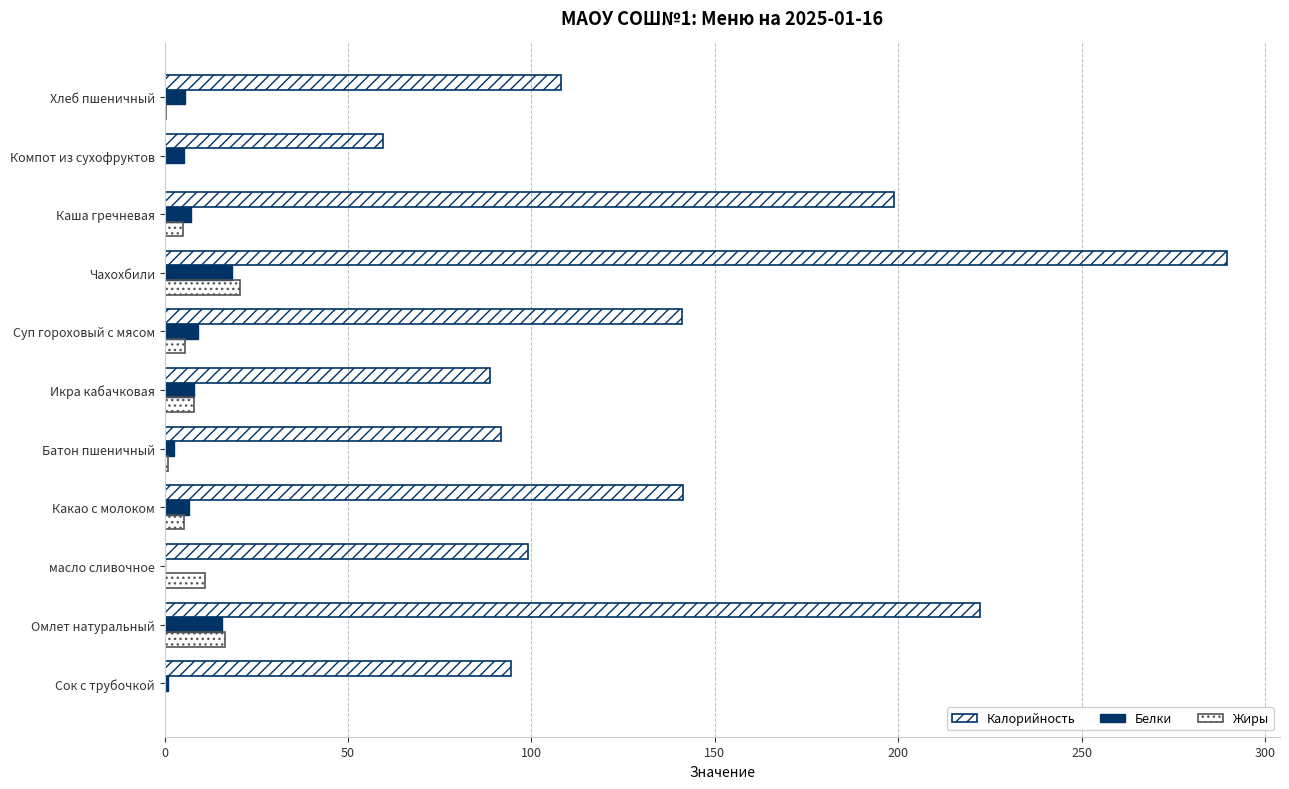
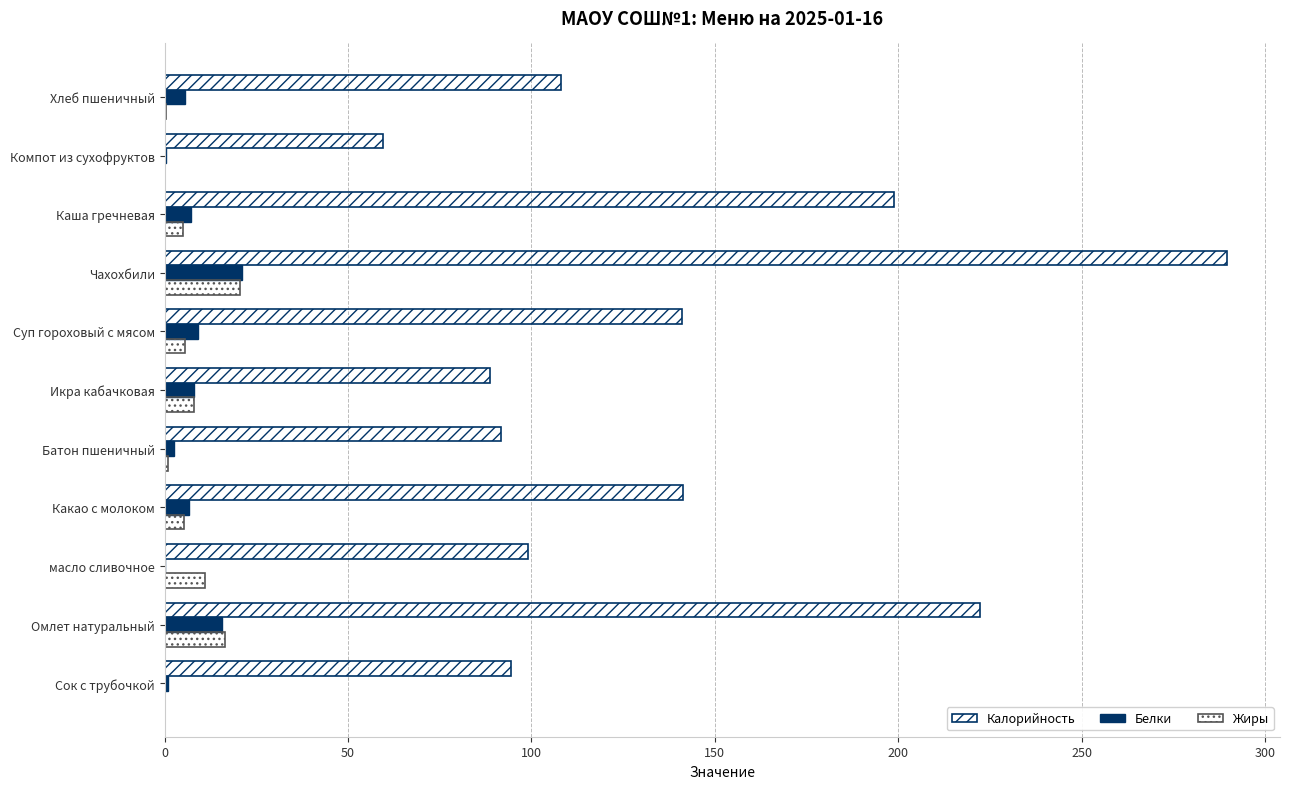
  {
    "Белки": {
      "Хлеб пшеничный": 6,
-     "Компот из сухофруктов": 5,
+     "Компот из сухофруктов": 0,
      "Каша гречневая": 7,
-     "Чахохбили": 18,
+     "Чахохбили": 21,
      "Суп гороховый с мясом": 9,
      "Икра кабачковая": 8,
      "Батон пшеничный": 3,
      "Какао с молоком": 7,
      "Омлет натуральный": 16,
      "Сок с трубочкой": 1
    }
  }
